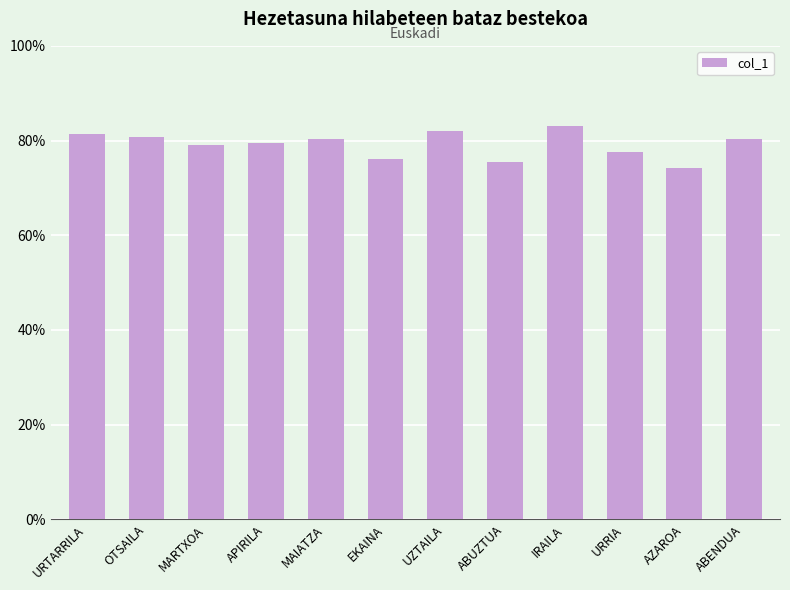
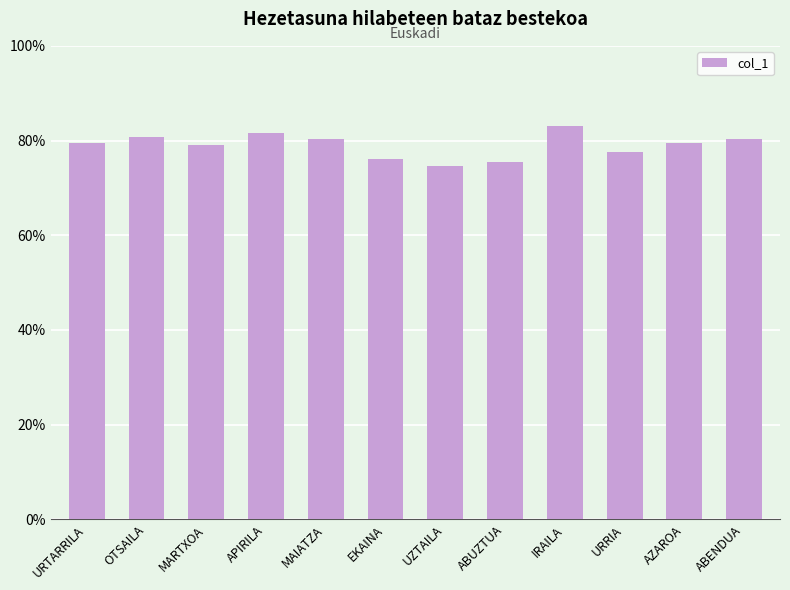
  {
-   "URTARRILA": "81%",
+   "URTARRILA": "79%",
    "OTSAILA": "81%",
    "MARTXOA": "79%",
-   "APIRILA": "79%",
+   "APIRILA": "82%",
    "MAIATZA": "80%",
    "EKAINA": "76%",
-   "UZTAILA": "82%",
+   "UZTAILA": "75%",
    "ABUZTUA": "76%",
    "IRAILA": "83%",
    "URRIA": "78%",
-   "AZAROA": "74%",
+   "AZAROA": "80%",
    "ABENDUA": "80%"
  }
